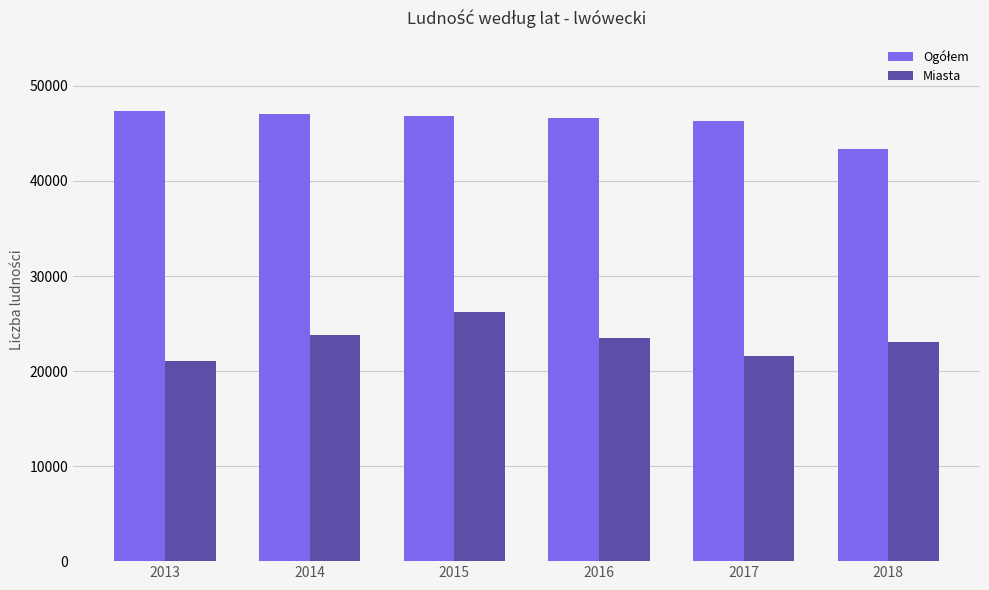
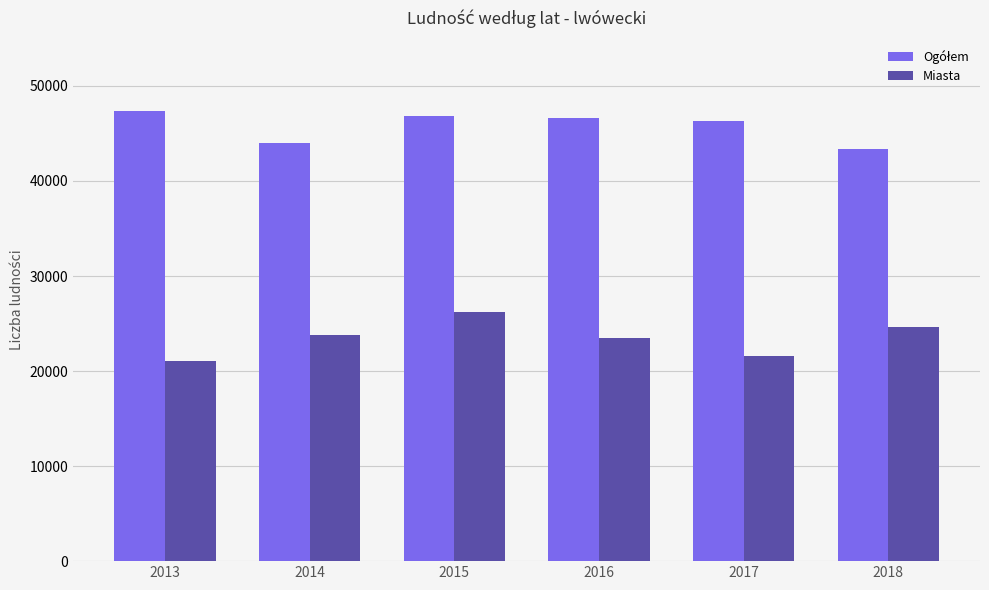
  {
    "Ogółem": {
      "2013": 47000,
-     "2014": 47000,
+     "2014": 44000,
      "2015": 47000,
      "2016": 47000,
      "2017": 46000,
      "2018": 43000
    },
    "Miasta": {
      "2013": 21000,
      "2014": 24000,
      "2015": 26000,
      "2016": 23000,
      "2017": 22000,
-     "2018": 23000
+     "2018": 25000
    }
  }
